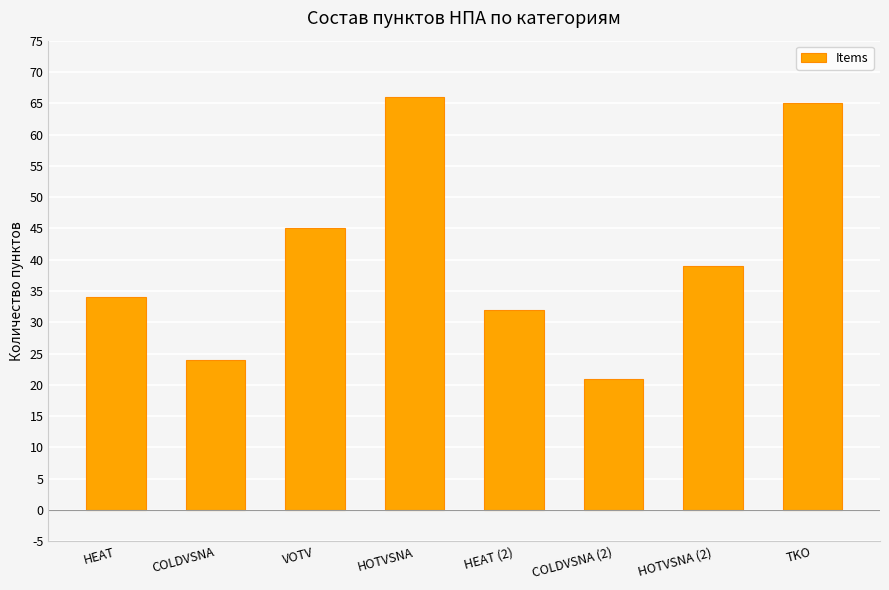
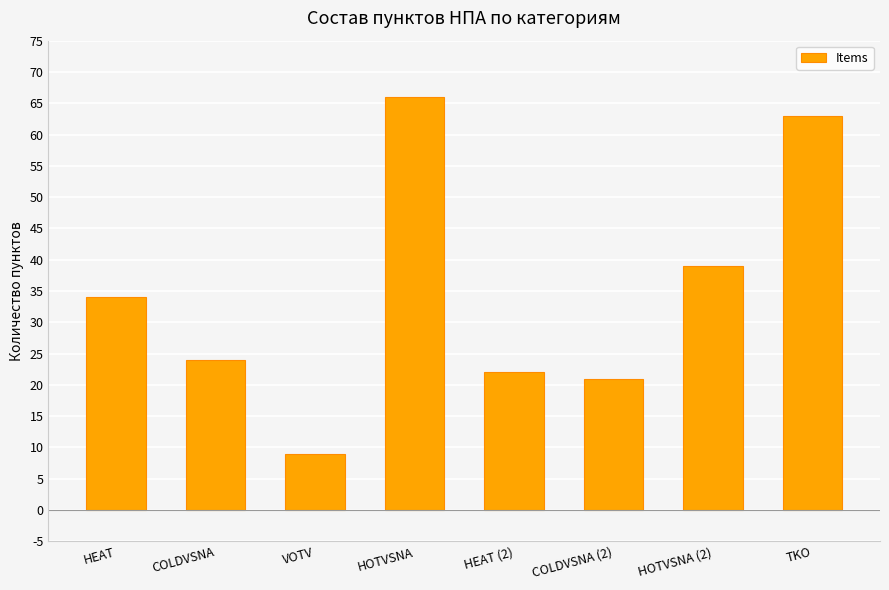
  {
    "HEAT": 34,
    "COLDVSNA": 24,
-   "VOTV": 45,
+   "VOTV": 9,
    "HOTVSNA": 66,
-   "HEAT (2)": 32,
+   "HEAT (2)": 22,
    "COLDVSNA (2)": 21,
    "HOTVSNA (2)": 39,
-   "TKO": 65
+   "TKO": 63
  }
